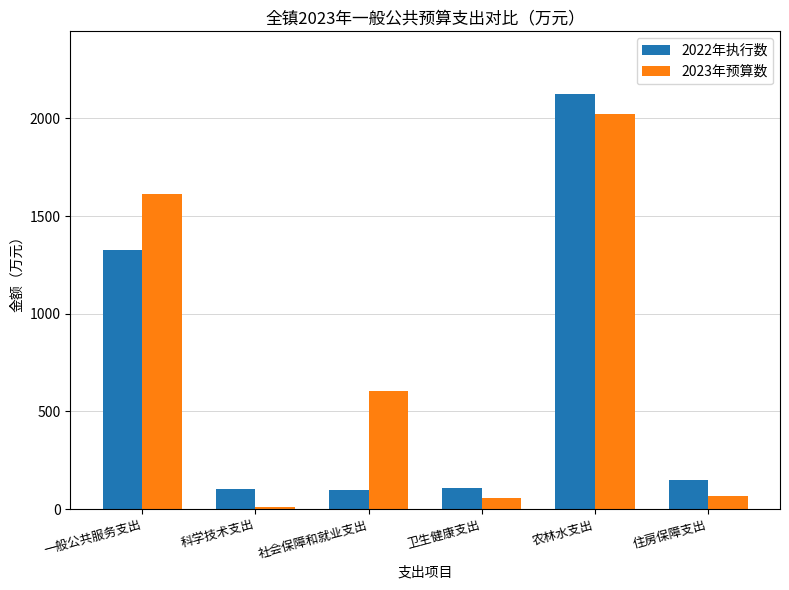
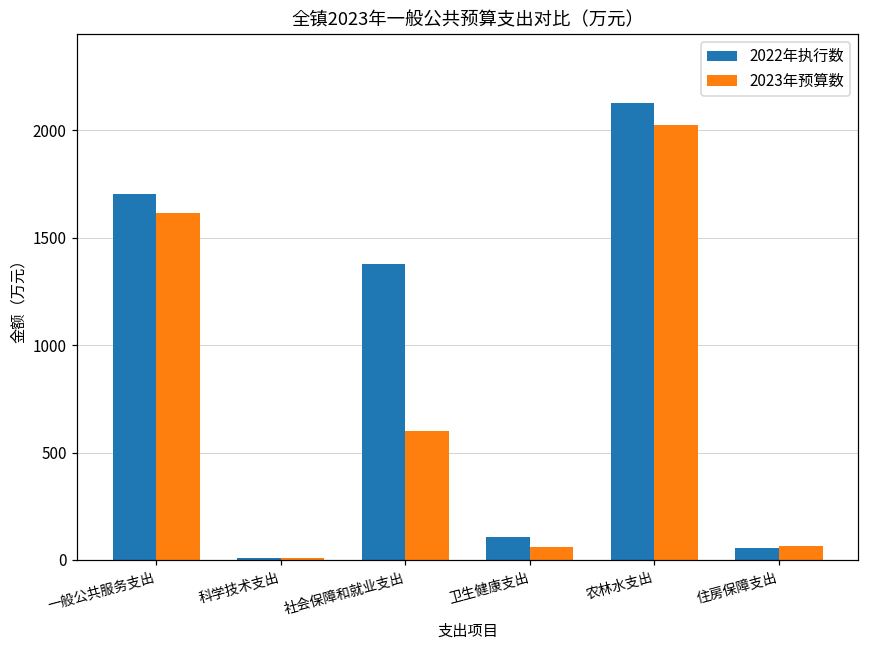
  {
    "2022年执行数": {
-     "一般公共服务支出": 1330,
-     "科学技术支出": 100,
-     "社会保障和就业支出": 100,
+     "一般公共服务支出": 1700,
+     "科学技术支出": 10,
+     "社会保障和就业支出": 1380,
      "卫生健康支出": 110,
      "农林水支出": 2130,
-     "住房保障支出": 150
+     "住房保障支出": 60
    },
    "2023年预算数": {
      "一般公共服务支出": 1610,
      "社会保障和就业支出": 600,
      "卫生健康支出": 60,
      "农林水支出": 2020,
      "住房保障支出": 70
    }
  }
